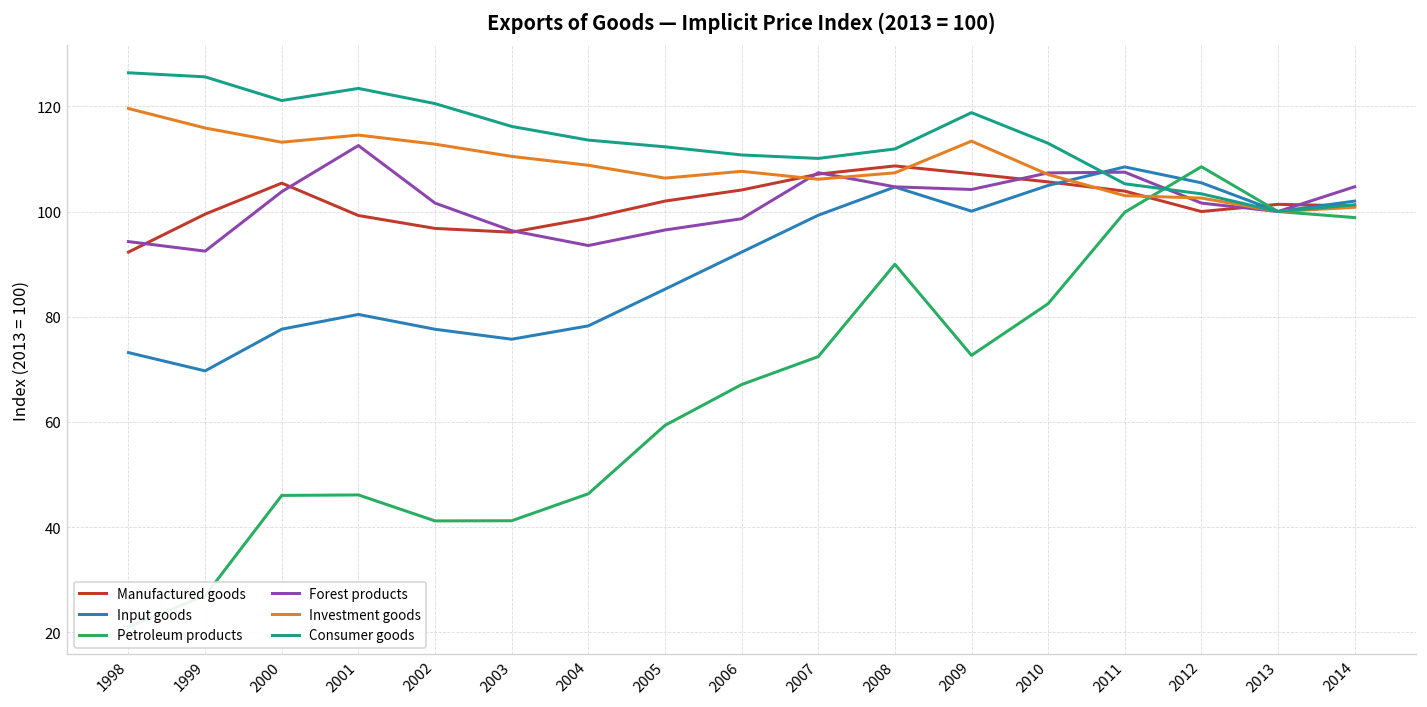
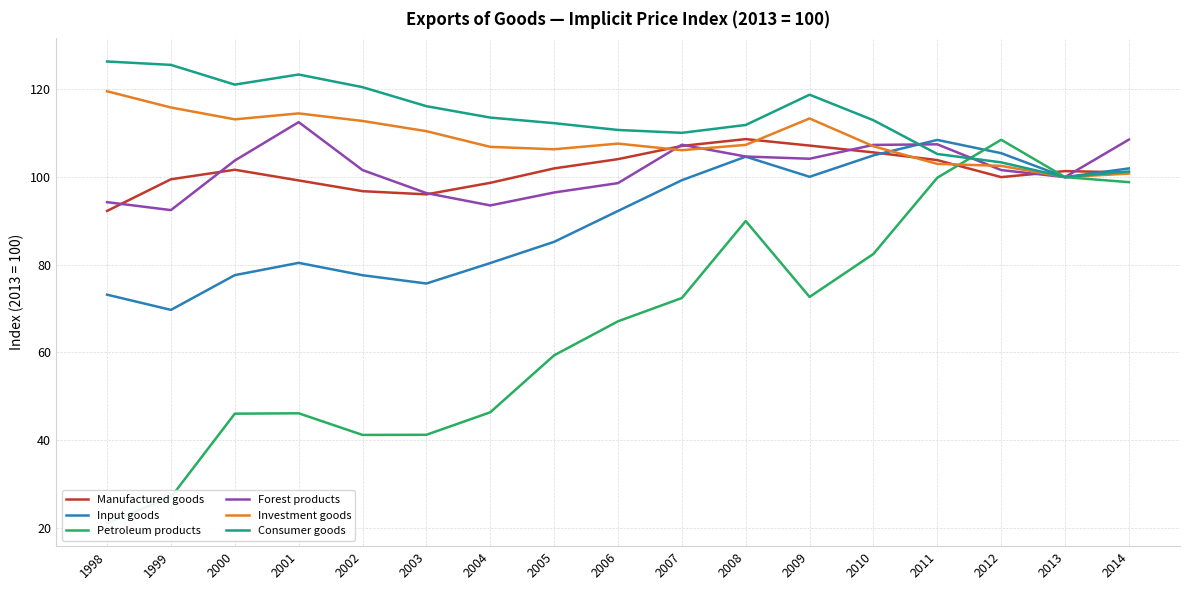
  {
    "Manufactured goods": {
      "1998": 92,
      "1999": 100,
-     "2000": 105,
+     "2000": 102,
      "2001": 99,
      "2002": 97,
      "2004": 99,
      "2005": 102,
      "2006": 104,
      "2008": 109,
      "2009": 107,
      "2010": 106,
      "2011": 104,
      "2012": 100,
      "2013": 101
    },
    "Input goods": {
      "1998": 73,
      "1999": 70,
      "2000": 78,
      "2001": 80,
      "2002": 78,
      "2003": 76,
-     "2004": 78,
+     "2004": 80,
      "2005": 85,
      "2006": 92,
      "2007": 99,
      "2009": 100,
      "2010": 105,
      "2011": 108,
      "2012": 105,
      "2014": 102
    },
    "Forest products": {
      "1998": 94,
      "1999": 92,
      "2000": 104,
      "2001": 113,
      "2002": 102,
      "2004": 94,
      "2005": 96,
      "2006": 99,
      "2009": 104,
      "2011": 107,
      "2012": 102,
-     "2014": 105
+     "2014": 109
    },
    "Investment goods": {
      "1998": 120,
      "1999": 116,
      "2000": 113,
      "2001": 115,
      "2002": 113,
      "2003": 110,
-     "2004": 109,
+     "2004": 107,
      "2005": 106,
      "2006": 108,
      "2007": 106,
      "2008": 107,
      "2009": 113,
      "2011": 103,
      "2012": 103
    }
  }
